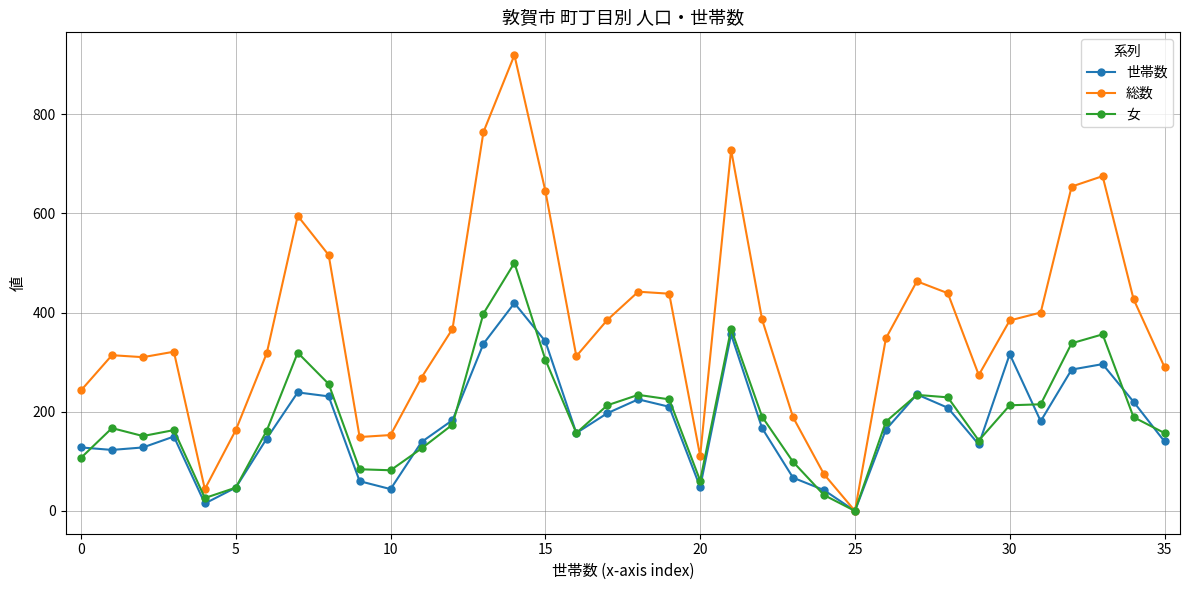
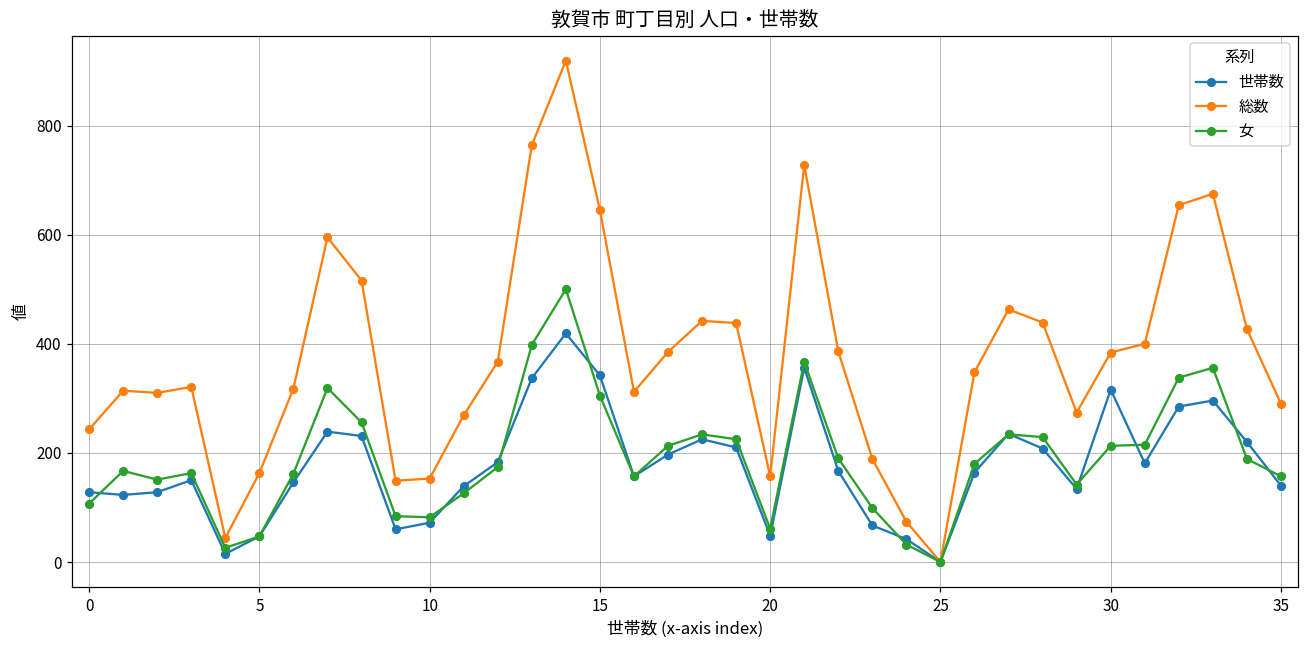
  {
    "世帯数": {
      "0": 130,
-     "10": 40,
+     "10": 70,
      "15": 340,
      "20": 50,
      "30": 320,
      "35": 140
    },
    "総数": {
      "0": 240,
      "5": 160,
      "10": 150,
      "15": 650,
-     "20": 110,
+     "20": 160,
      "30": 380,
      "35": 290
    },
    "女": {
      "0": 110,
      "10": 80,
      "15": 310,
      "20": 60,
      "30": 210,
      "35": 160
    }
  }
